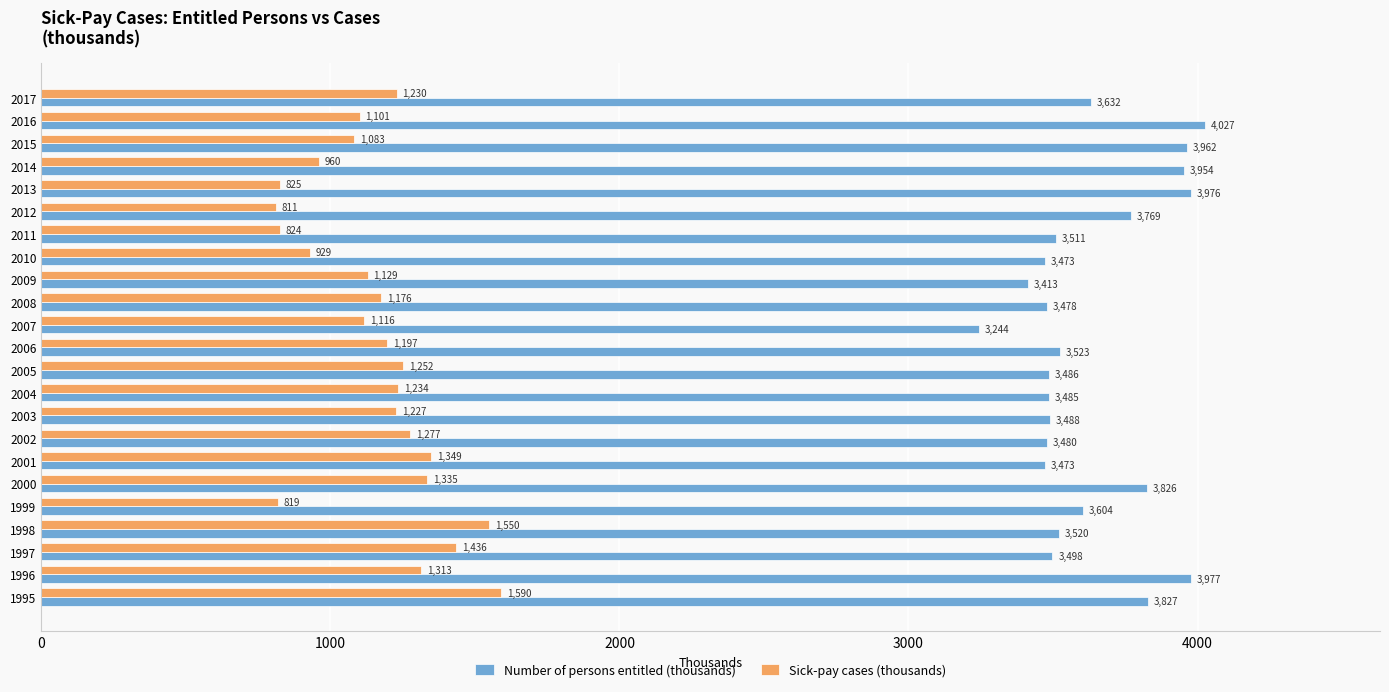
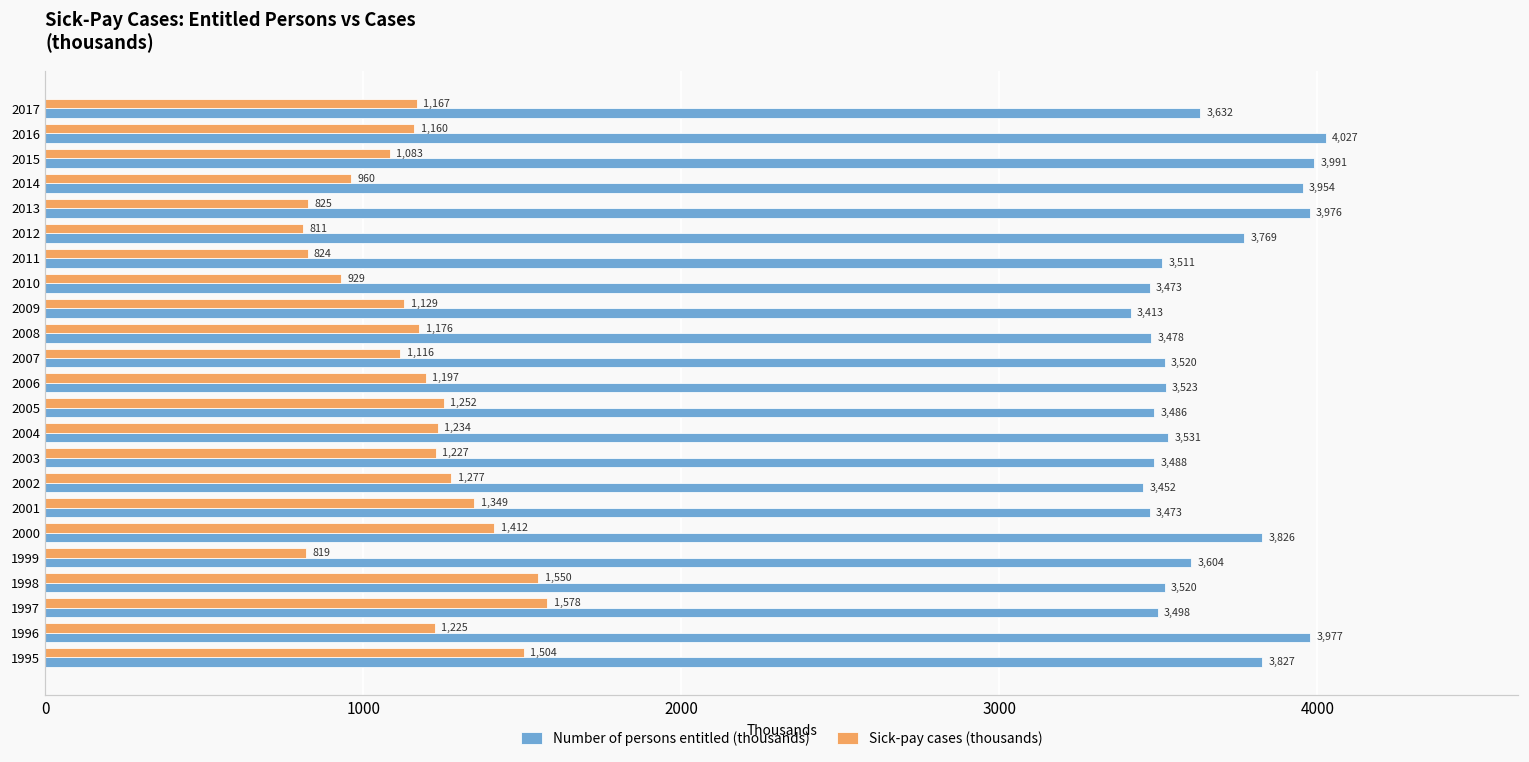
  {
    "Number of persons entitled (thousands)": {
      "2017": "3,632",
      "2016": "4,027",
-     "2015": "3,962",
+     "2015": "3,991",
      "2014": "3,954",
      "2013": "3,976",
      "2012": "3,769",
      "2011": "3,511",
      "2010": "3,473",
      "2009": "3,413",
      "2008": "3,478",
-     "2007": "3,244",
+     "2007": "3,520",
      "2006": "3,523",
      "2005": "3,486",
-     "2004": "3,485",
+     "2004": "3,531",
      "2003": "3,488",
-     "2002": "3,480",
+     "2002": "3,452",
      "2001": "3,473",
      "2000": "3,826",
      "1999": "3,604",
      "1998": "3,520",
      "1997": "3,498",
      "1996": "3,977",
      "1995": "3,827"
    },
    "Sick-pay cases (thousands)": {
-     "2017": "1,230",
-     "2016": "1,101",
+     "2017": "1,167",
+     "2016": "1,160",
      "2015": "1,083",
      "2014": "960",
      "2013": "825",
      "2012": "811",
      "2011": "824",
      "2010": "929",
      "2009": "1,129",
      "2008": "1,176",
      "2007": "1,116",
      "2006": "1,197",
      "2005": "1,252",
      "2004": "1,234",
      "2003": "1,227",
      "2002": "1,277",
      "2001": "1,349",
-     "2000": "1,335",
+     "2000": "1,412",
      "1999": "819",
      "1998": "1,550",
-     "1997": "1,436",
-     "1996": "1,313",
-     "1995": "1,590"
+     "1997": "1,578",
+     "1996": "1,225",
+     "1995": "1,504"
    }
  }
